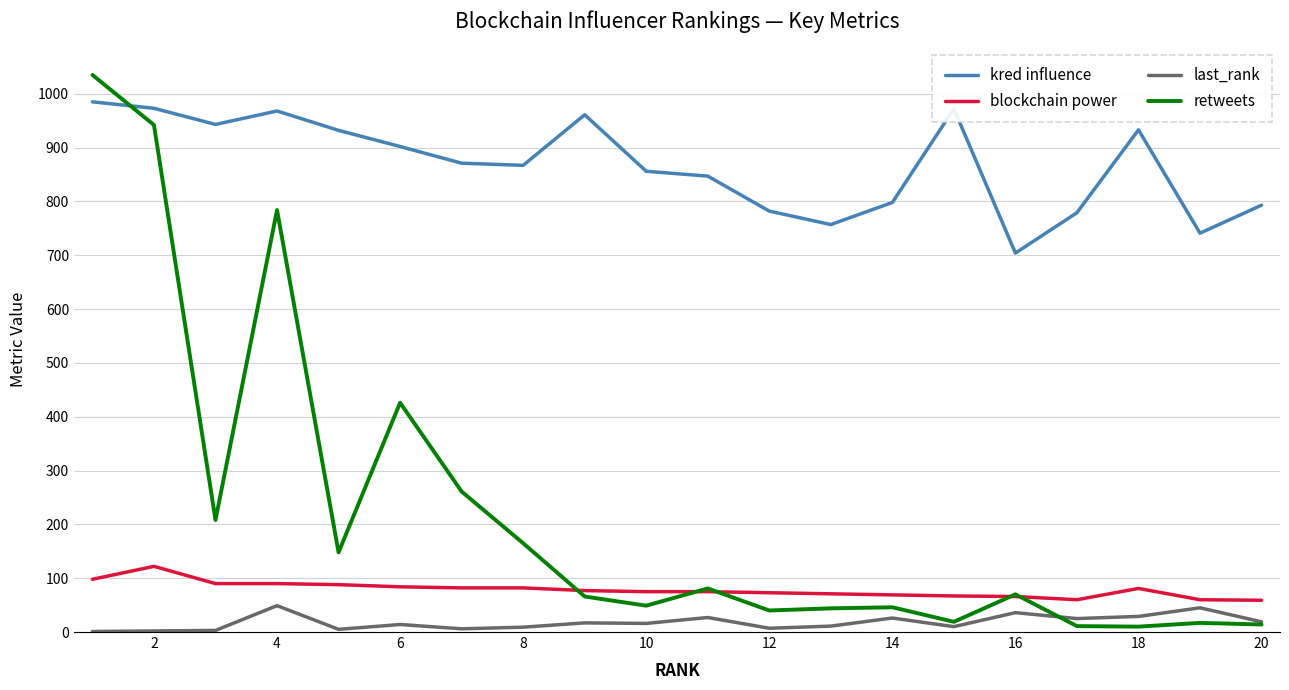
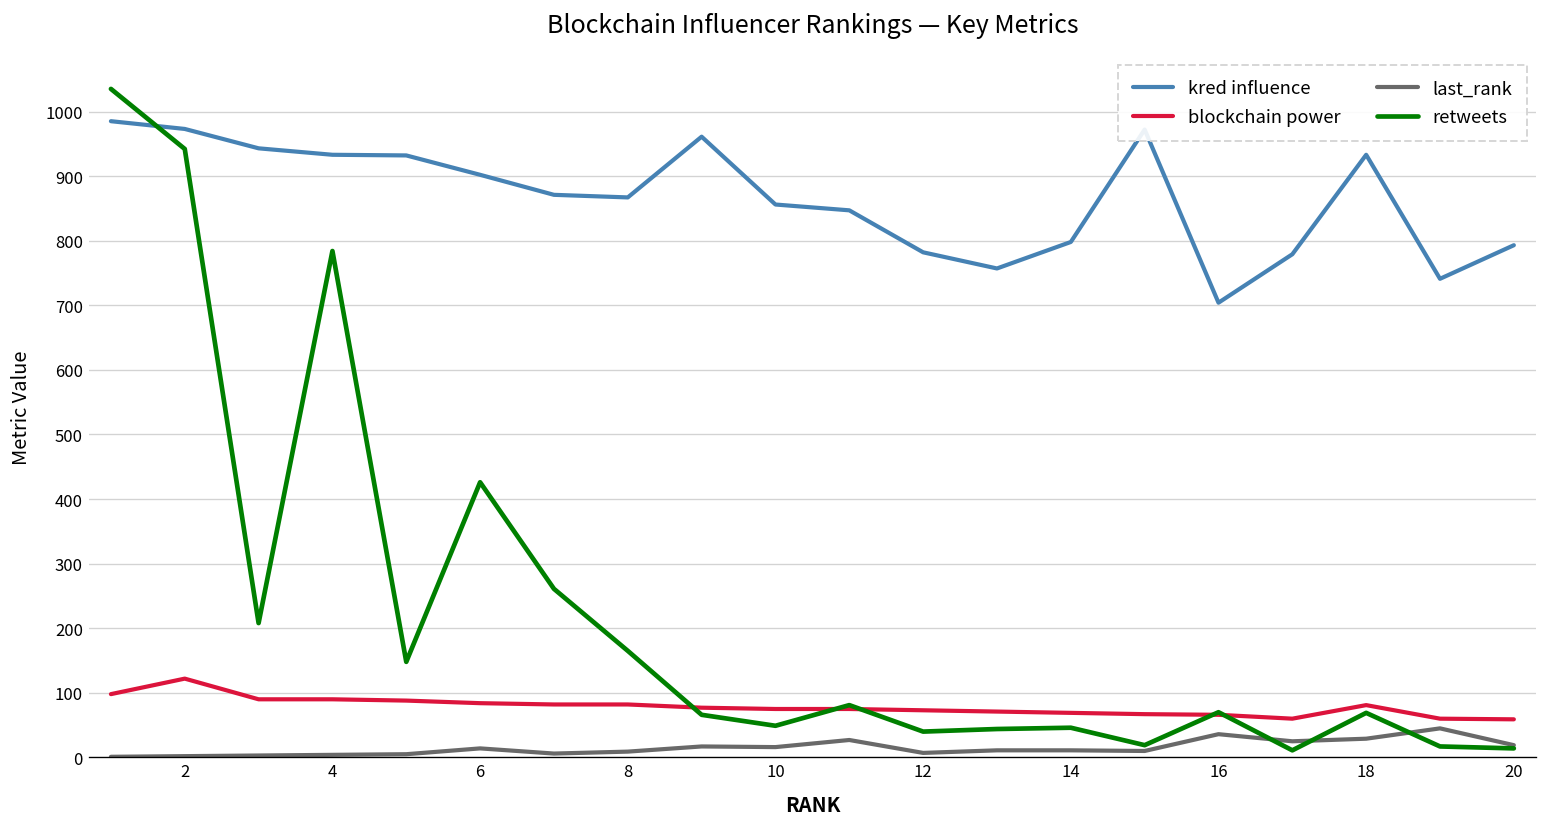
  {
    "kred influence": {
      "2": 970,
-     "4": 970,
+     "4": 930,
      "6": 900,
      "8": 870,
      "10": 860,
      "12": 780,
      "14": 800,
      "16": 700,
      "18": 930,
      "20": 790
    },
    "blockchain power": {
      "2": 120,
      "4": 90,
      "6": 80,
      "8": 80,
      "10": 80,
      "12": 70,
      "14": 70,
      "18": 80,
      "20": 60
    },
    "last_rank": {
      "2": 0,
-     "4": 50,
+     "4": 0,
      "6": 10,
      "8": 10,
      "10": 20,
      "12": 10,
-     "14": 30,
+     "14": 10,
      "16": 40,
      "18": 30,
      "20": 20
    },
    "retweets": {
      "2": 940,
      "4": 780,
      "6": 430,
      "8": 170,
      "10": 50,
      "12": 40,
      "14": 50,
-     "18": 10,
+     "18": 70,
      "20": 10
    }
  }
